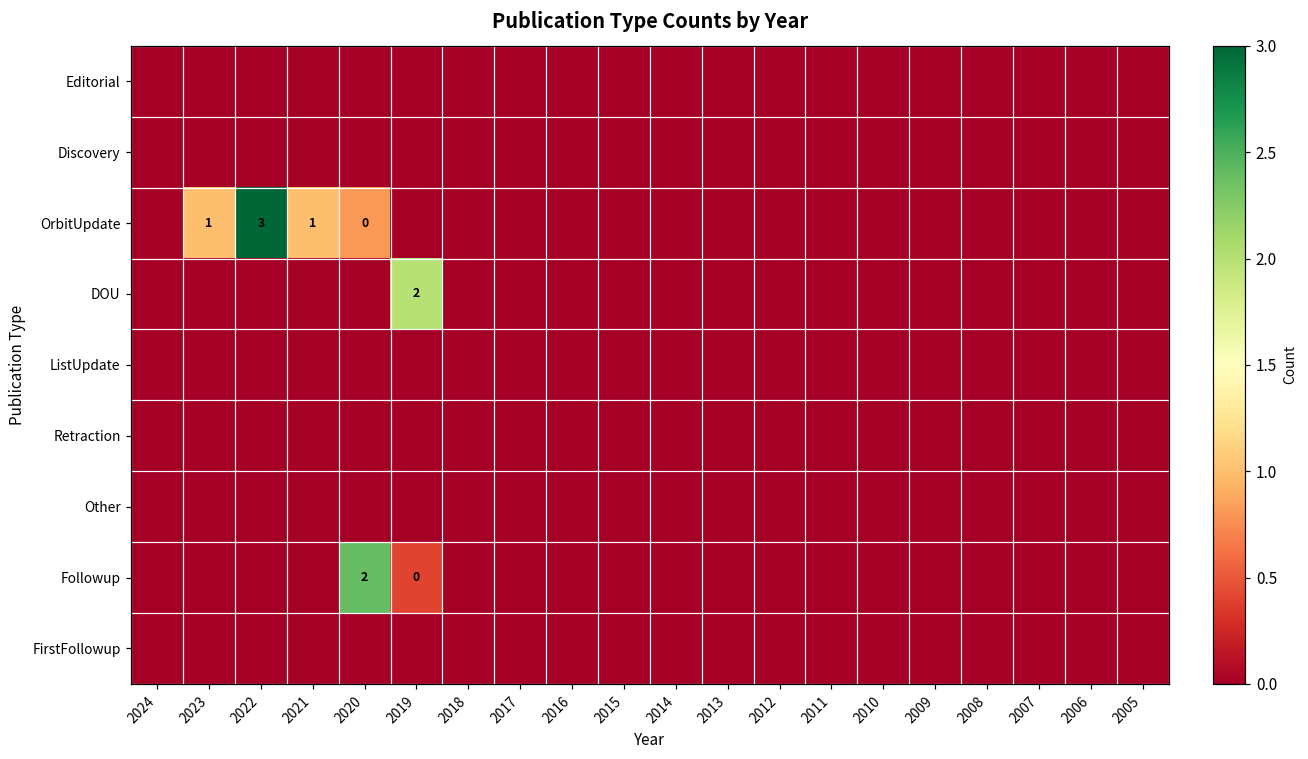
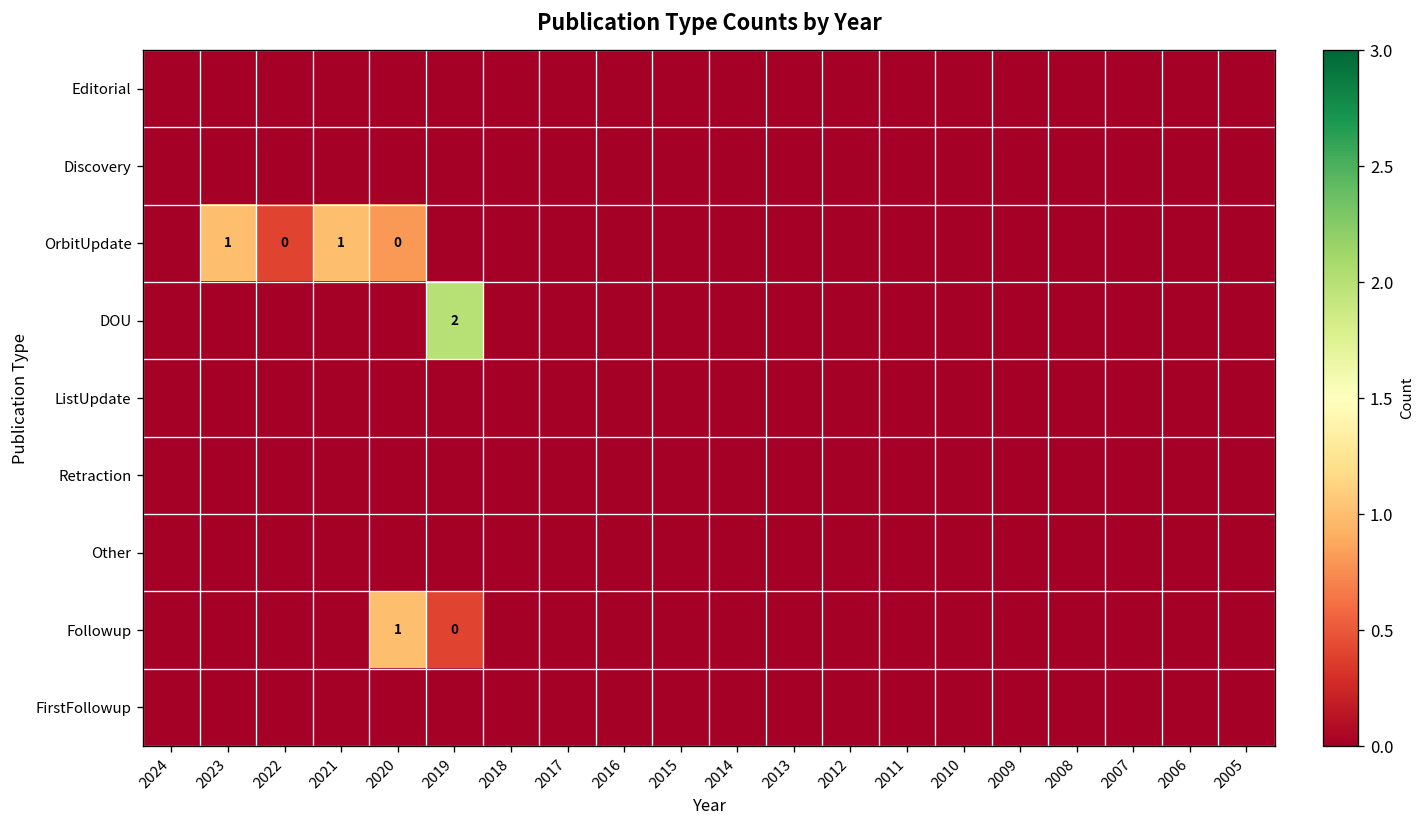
  {
    "OrbitUpdate": {
      "2023": 1,
-     "2022": 3,
+     "2022": 0,
      "2021": 1,
      "2020": 0
    },
    "DOU": {
      "2019": 2
    },
    "Followup": {
-     "2020": 2,
+     "2020": 1,
      "2019": 0
    }
  }
